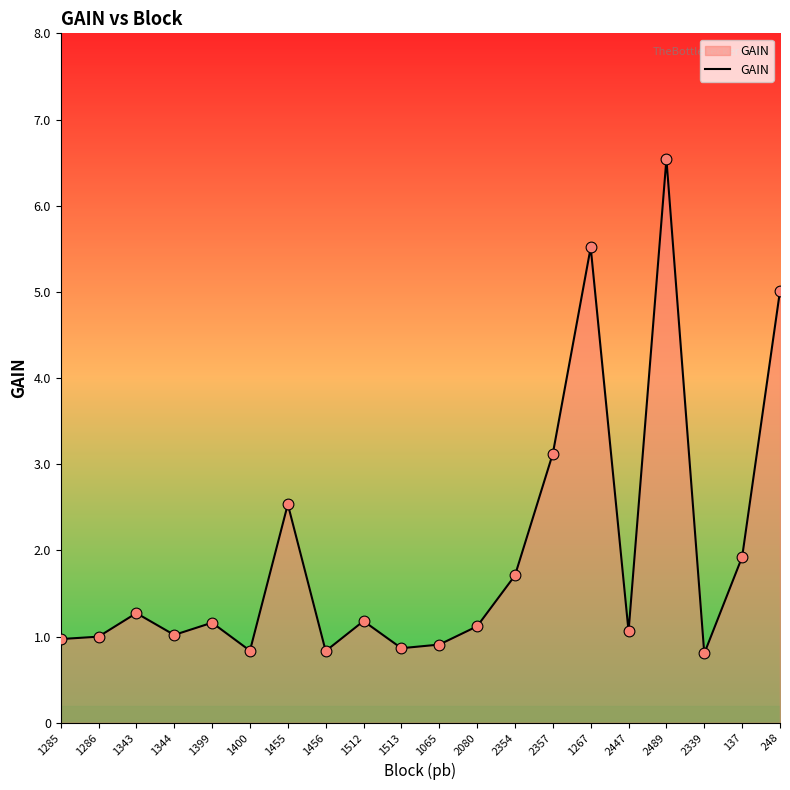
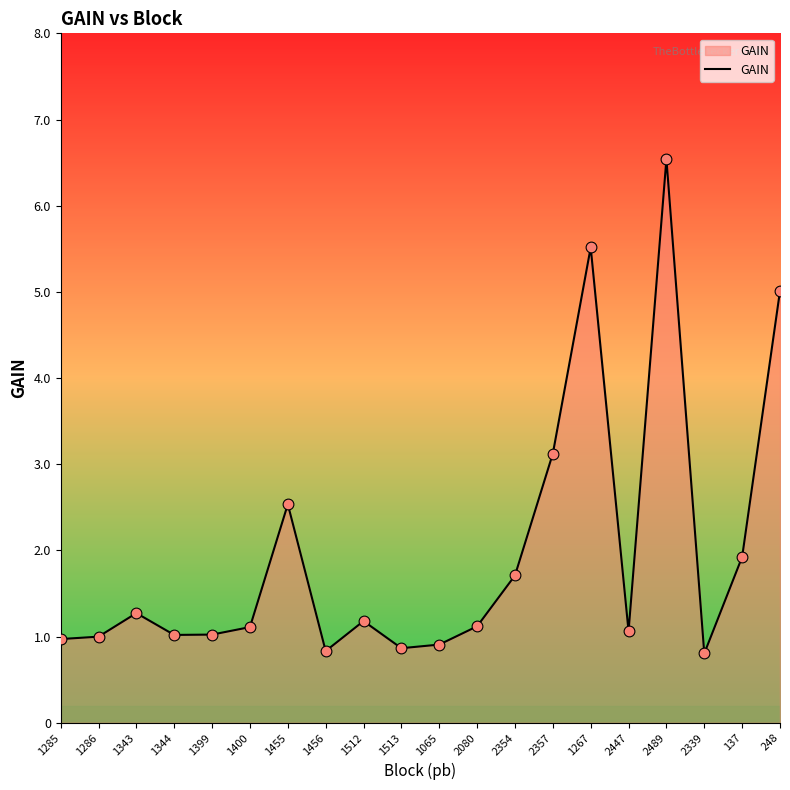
  {
    "1285": 1.0,
    "1286": 1.0,
    "1343": 1.3,
    "1344": 1.0,
-   "1399": 1.2,
-   "1400": 0.8,
+   "1399": 1.0,
+   "1400": 1.1,
    "1455": 2.5,
    "1456": 0.8,
    "1512": 1.2,
    "1513": 0.9,
    "1065": 0.9,
    "2080": 1.1,
    "2354": 1.7,
    "2357": 3.1,
    "1267": 5.5,
    "2447": 1.1,
    "2489": 6.5,
    "2339": 0.8,
    "137": 1.9,
    "248": 5.0
  }
